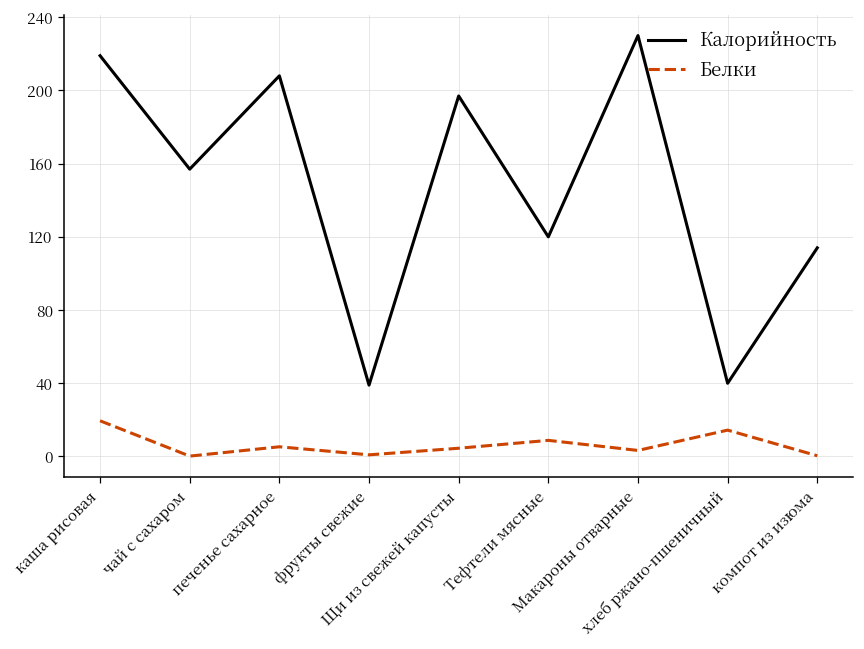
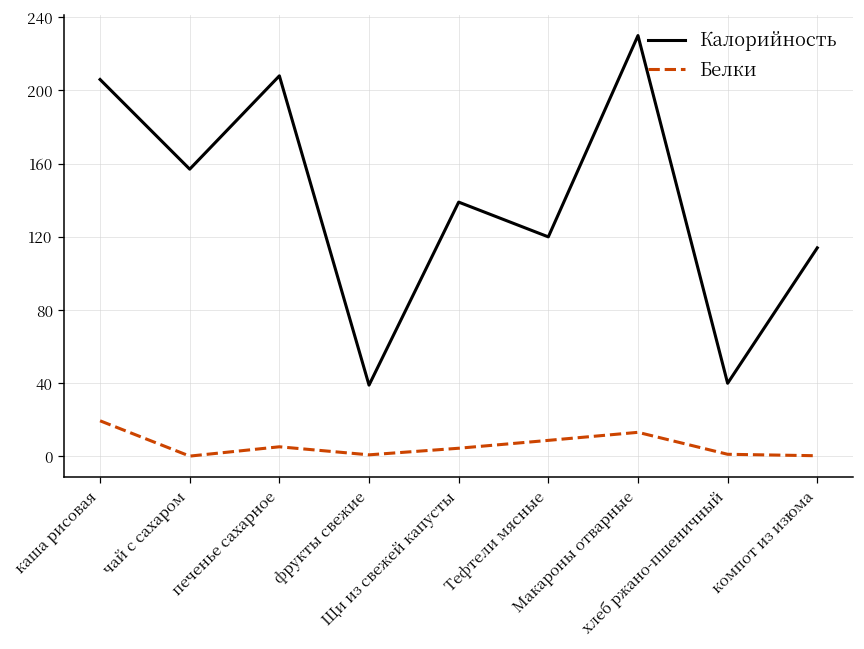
  {
    "Калорийность": {
-     "каша рисовая": 219,
+     "каша рисовая": 206,
      "чай с сахаром": 157,
      "печенье сахарное": 208,
      "фрукты свежие": 39,
-     "Щи из свежей капусты": 197,
+     "Щи из свежей капусты": 139,
      "Тефтели мясные": 120,
      "Макароны отварные": 230,
      "хлеб ржано-пшеничный": 40,
      "компот из изюма": 114
    },
    "Белки": {
      "каша рисовая": 20,
      "чай с сахаром": 0,
      "печенье сахарное": 5,
      "фрукты свежие": 1,
      "Щи из свежей капусты": 5,
      "Тефтели мясные": 9,
-     "Макароны отварные": 3,
-     "хлеб ржано-пшеничный": 14,
+     "Макароны отварные": 13,
+     "хлеб ржано-пшеничный": 1,
      "компот из изюма": 0
    }
  }
